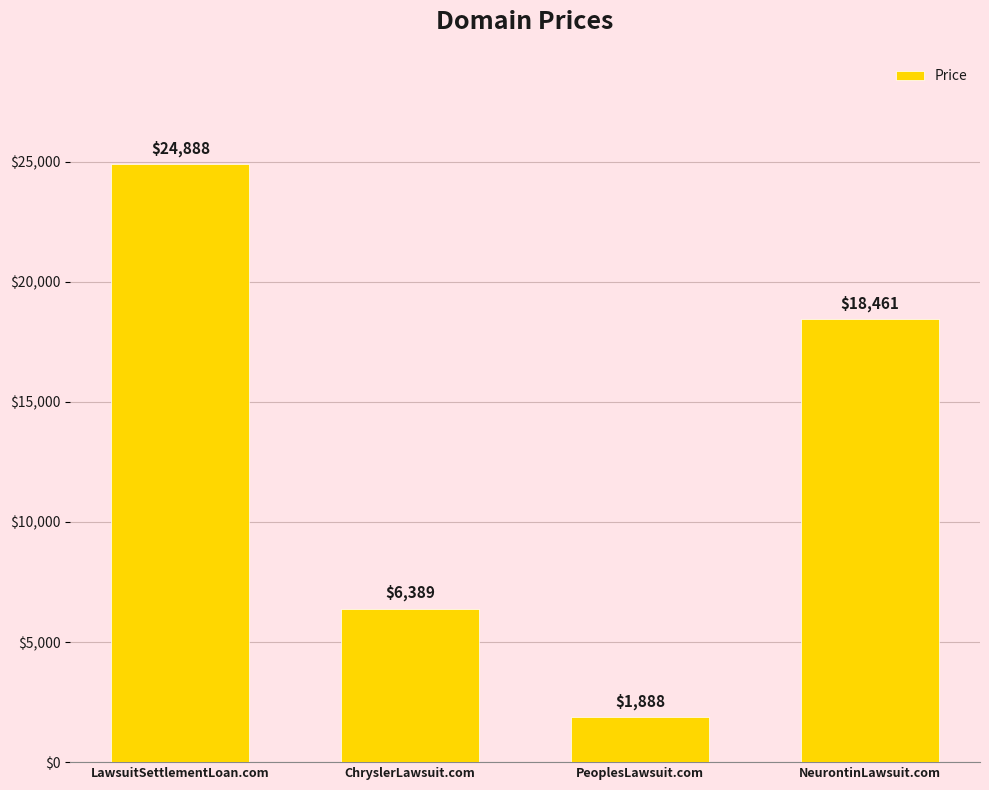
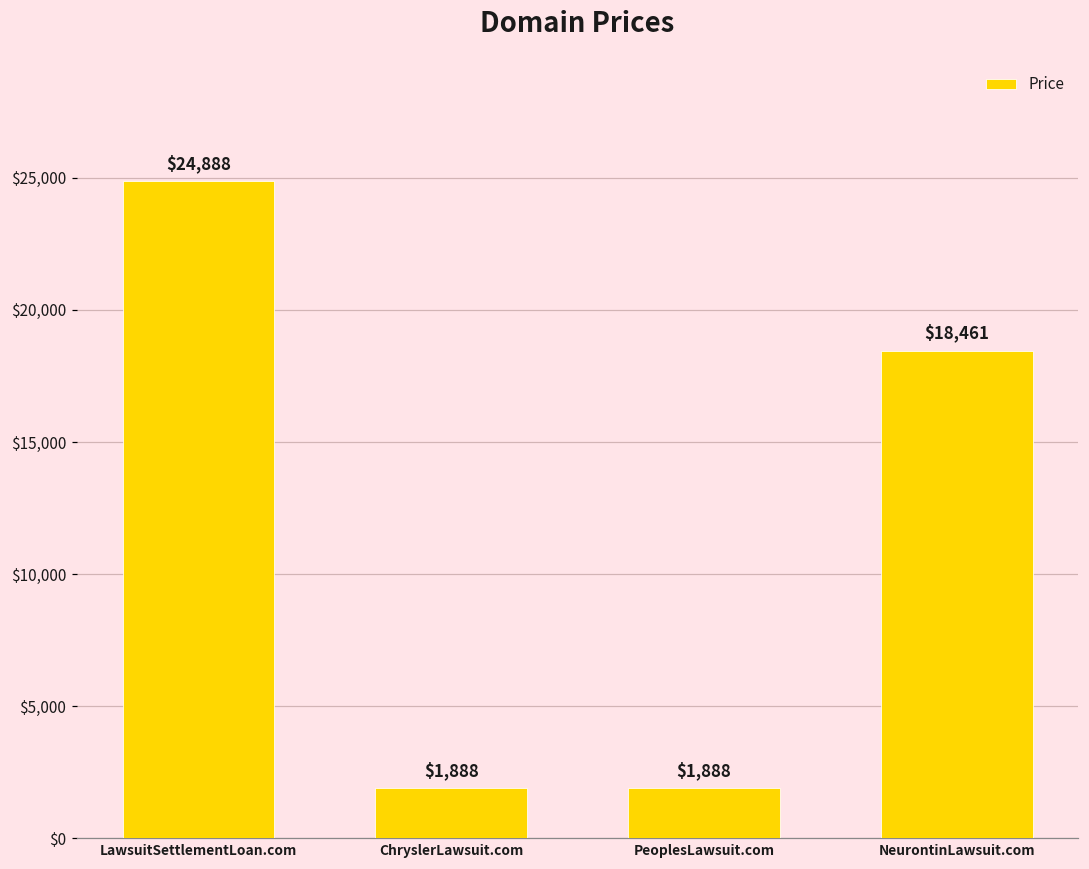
  {
    "LawsuitSettlementLoan.com": "$24,888",
-   "ChryslerLawsuit.com": "$6,389",
+   "ChryslerLawsuit.com": "$1,888",
    "PeoplesLawsuit.com": "$1,888",
    "NeurontinLawsuit.com": "$18,461"
  }
